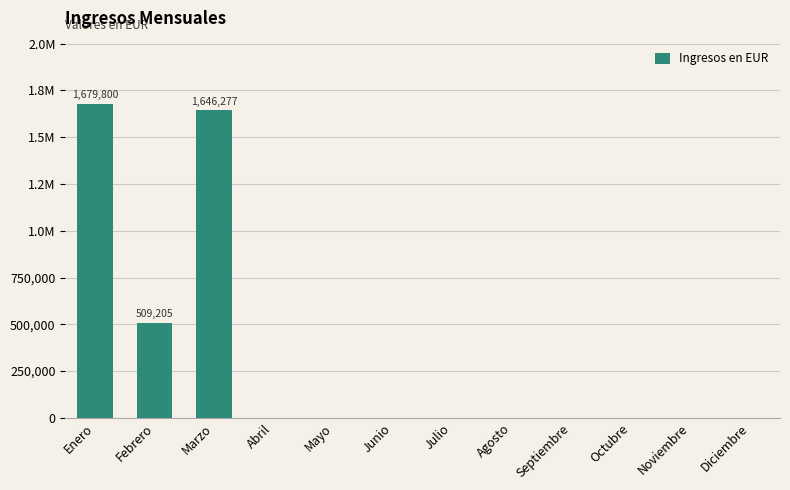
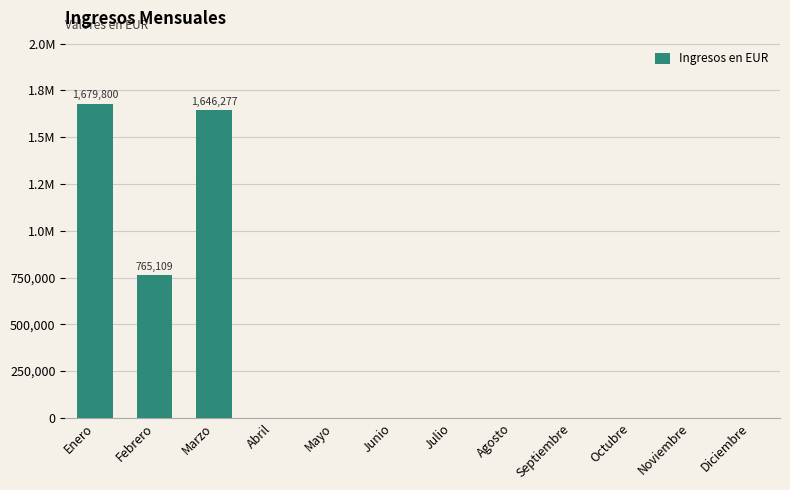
  {
    "Enero": "1,679,800",
-   "Febrero": "509,205",
+   "Febrero": "765,109",
    "Marzo": "1,646,277"
  }
